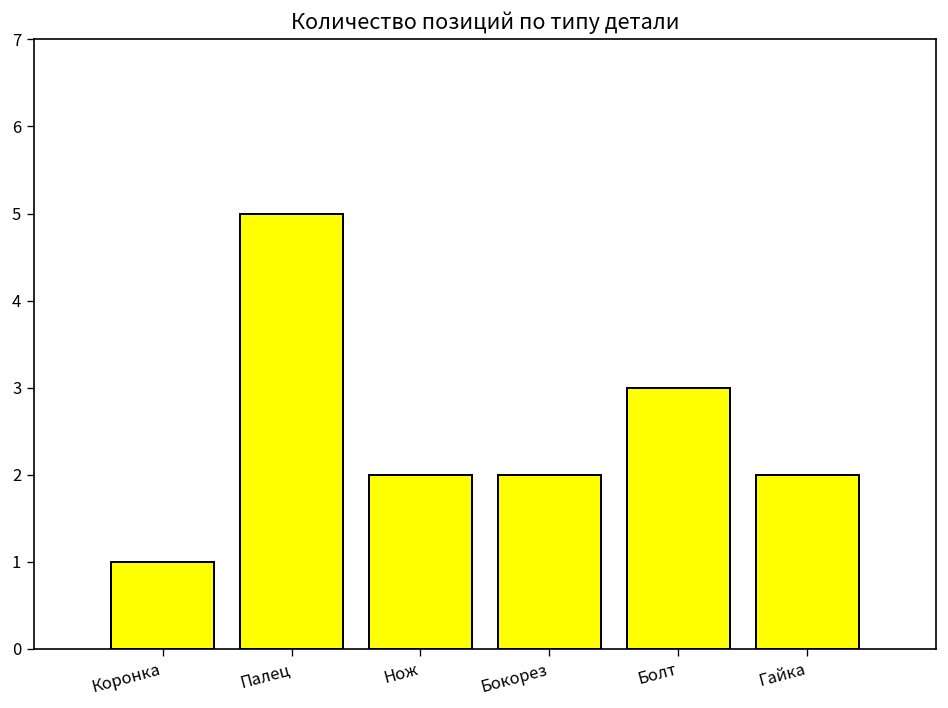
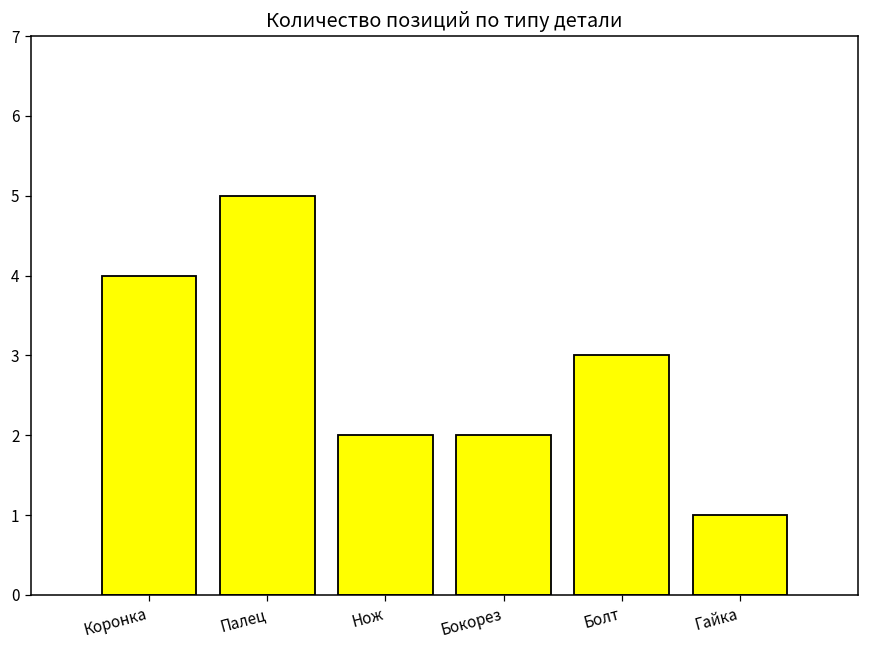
  {
-   "Коронка": 1,
+   "Коронка": 4,
    "Палец": 5,
    "Нож": 2,
    "Бокорез": 2,
    "Болт": 3,
-   "Гайка": 2
+   "Гайка": 1
  }
